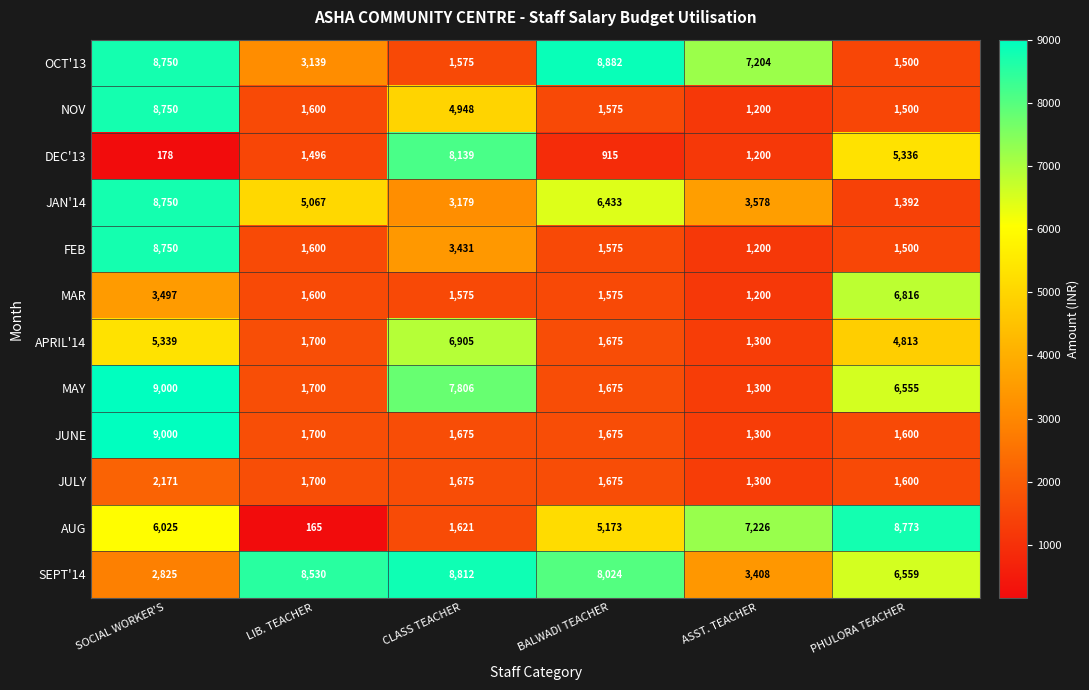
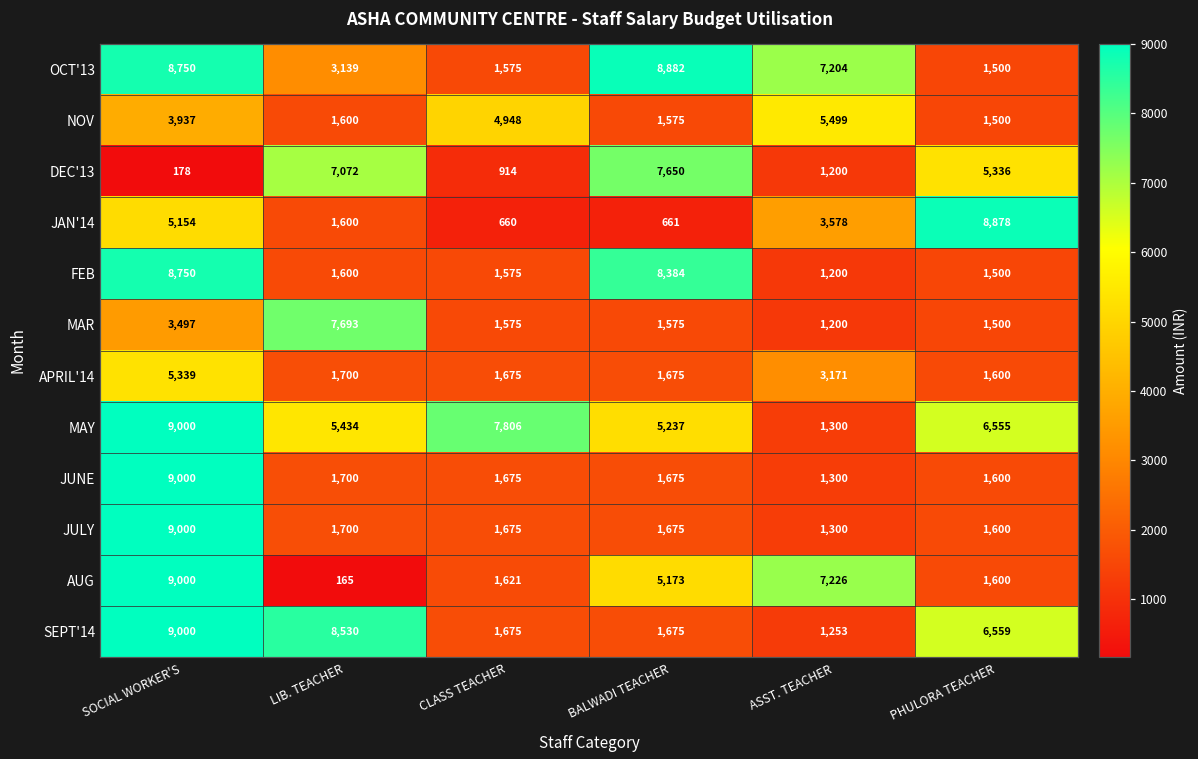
  {
    "OCT'13": {
      "SOCIAL WORKER'S": "8,750",
      "LIB. TEACHER": "3,139",
      "CLASS TEACHER": "1,575",
      "BALWADI TEACHER": "8,882",
      "ASST. TEACHER": "7,204",
      "PHULORA TEACHER": "1,500"
    },
    "NOV": {
-     "SOCIAL WORKER'S": "8,750",
+     "SOCIAL WORKER'S": "3,937",
      "LIB. TEACHER": "1,600",
      "CLASS TEACHER": "4,948",
      "BALWADI TEACHER": "1,575",
-     "ASST. TEACHER": "1,200",
+     "ASST. TEACHER": "5,499",
      "PHULORA TEACHER": "1,500"
    },
    "DEC'13": {
      "SOCIAL WORKER'S": "178",
-     "LIB. TEACHER": "1,496",
-     "CLASS TEACHER": "8,139",
-     "BALWADI TEACHER": "915",
+     "LIB. TEACHER": "7,072",
+     "CLASS TEACHER": "914",
+     "BALWADI TEACHER": "7,650",
      "ASST. TEACHER": "1,200",
      "PHULORA TEACHER": "5,336"
    },
    "JAN'14": {
-     "SOCIAL WORKER'S": "8,750",
-     "LIB. TEACHER": "5,067",
-     "CLASS TEACHER": "3,179",
-     "BALWADI TEACHER": "6,433",
+     "SOCIAL WORKER'S": "5,154",
+     "LIB. TEACHER": "1,600",
+     "CLASS TEACHER": "660",
+     "BALWADI TEACHER": "661",
      "ASST. TEACHER": "3,578",
-     "PHULORA TEACHER": "1,392"
+     "PHULORA TEACHER": "8,878"
    },
    "FEB": {
      "SOCIAL WORKER'S": "8,750",
      "LIB. TEACHER": "1,600",
-     "CLASS TEACHER": "3,431",
-     "BALWADI TEACHER": "1,575",
+     "CLASS TEACHER": "1,575",
+     "BALWADI TEACHER": "8,384",
      "ASST. TEACHER": "1,200",
      "PHULORA TEACHER": "1,500"
    },
    "MAR": {
      "SOCIAL WORKER'S": "3,497",
-     "LIB. TEACHER": "1,600",
+     "LIB. TEACHER": "7,693",
      "CLASS TEACHER": "1,575",
      "BALWADI TEACHER": "1,575",
      "ASST. TEACHER": "1,200",
-     "PHULORA TEACHER": "6,816"
+     "PHULORA TEACHER": "1,500"
    },
    "APRIL'14": {
      "SOCIAL WORKER'S": "5,339",
      "LIB. TEACHER": "1,700",
-     "CLASS TEACHER": "6,905",
+     "CLASS TEACHER": "1,675",
      "BALWADI TEACHER": "1,675",
-     "ASST. TEACHER": "1,300",
-     "PHULORA TEACHER": "4,813"
+     "ASST. TEACHER": "3,171",
+     "PHULORA TEACHER": "1,600"
    },
    "MAY": {
      "SOCIAL WORKER'S": "9,000",
-     "LIB. TEACHER": "1,700",
+     "LIB. TEACHER": "5,434",
      "CLASS TEACHER": "7,806",
-     "BALWADI TEACHER": "1,675",
+     "BALWADI TEACHER": "5,237",
      "ASST. TEACHER": "1,300",
      "PHULORA TEACHER": "6,555"
    },
    "JUNE": {
      "SOCIAL WORKER'S": "9,000",
      "LIB. TEACHER": "1,700",
      "CLASS TEACHER": "1,675",
      "BALWADI TEACHER": "1,675",
      "ASST. TEACHER": "1,300",
      "PHULORA TEACHER": "1,600"
    },
    "JULY": {
-     "SOCIAL WORKER'S": "2,171",
+     "SOCIAL WORKER'S": "9,000",
      "LIB. TEACHER": "1,700",
      "CLASS TEACHER": "1,675",
      "BALWADI TEACHER": "1,675",
      "ASST. TEACHER": "1,300",
      "PHULORA TEACHER": "1,600"
    },
    "AUG": {
-     "SOCIAL WORKER'S": "6,025",
+     "SOCIAL WORKER'S": "9,000",
      "LIB. TEACHER": "165",
      "CLASS TEACHER": "1,621",
      "BALWADI TEACHER": "5,173",
      "ASST. TEACHER": "7,226",
-     "PHULORA TEACHER": "8,773"
+     "PHULORA TEACHER": "1,600"
    },
    "SEPT'14": {
-     "SOCIAL WORKER'S": "2,825",
+     "SOCIAL WORKER'S": "9,000",
      "LIB. TEACHER": "8,530",
-     "CLASS TEACHER": "8,812",
-     "BALWADI TEACHER": "8,024",
-     "ASST. TEACHER": "3,408",
+     "CLASS TEACHER": "1,675",
+     "BALWADI TEACHER": "1,675",
+     "ASST. TEACHER": "1,253",
      "PHULORA TEACHER": "6,559"
    }
  }
